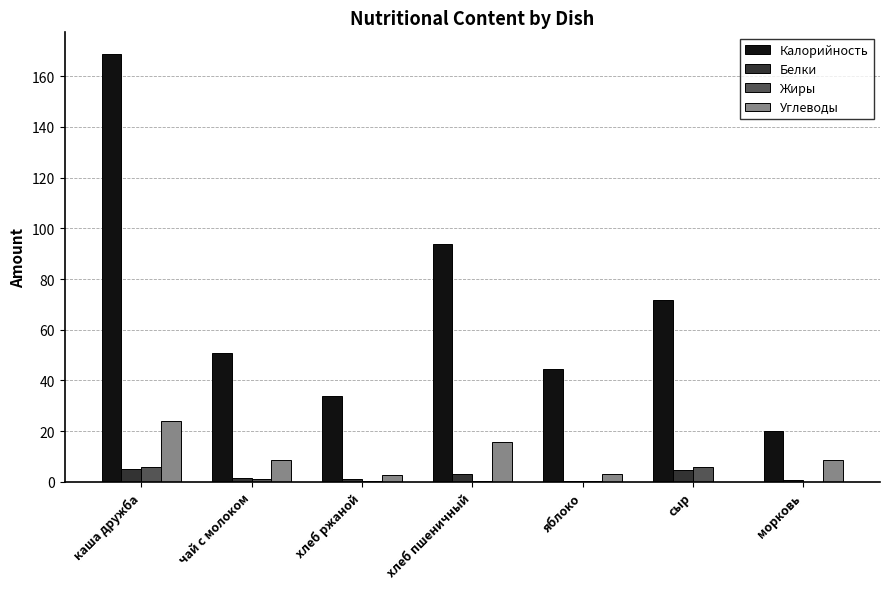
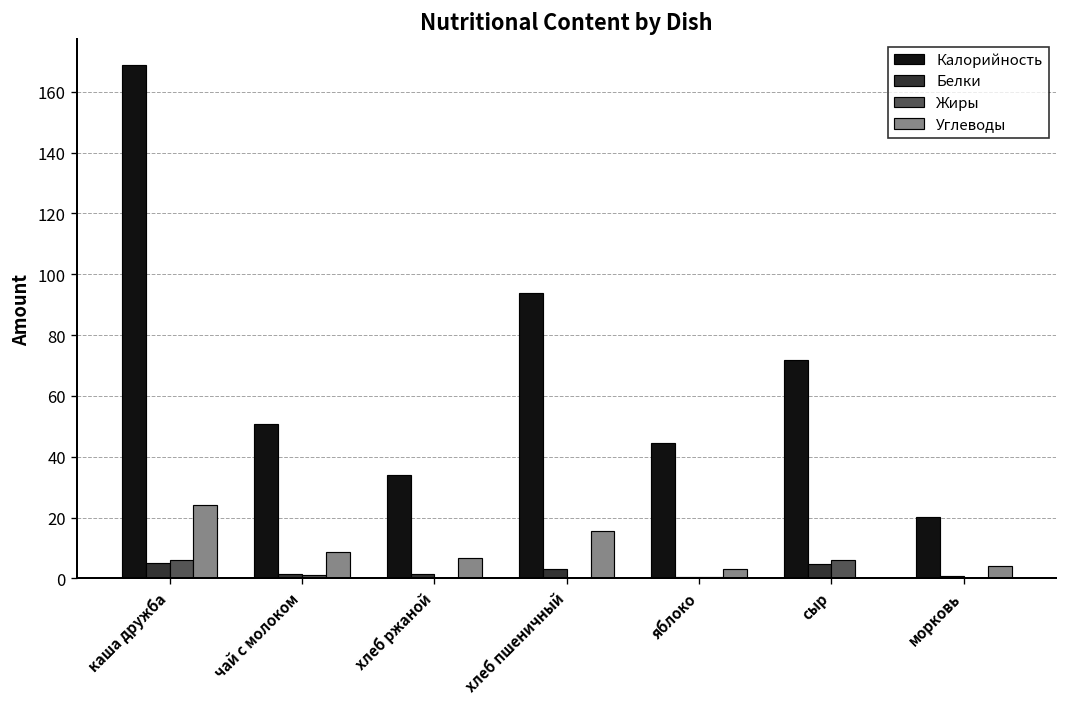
  {
    "Углеводы": {
      "каша дружба": 24,
      "чай с молоком": 9,
-     "хлеб ржаной": 3,
+     "хлеб ржаной": 7,
      "хлеб пшеничный": 16,
      "яблоко": 3,
      "сыр": 0,
-     "морковь": 9
+     "морковь": 4
    }
  }
